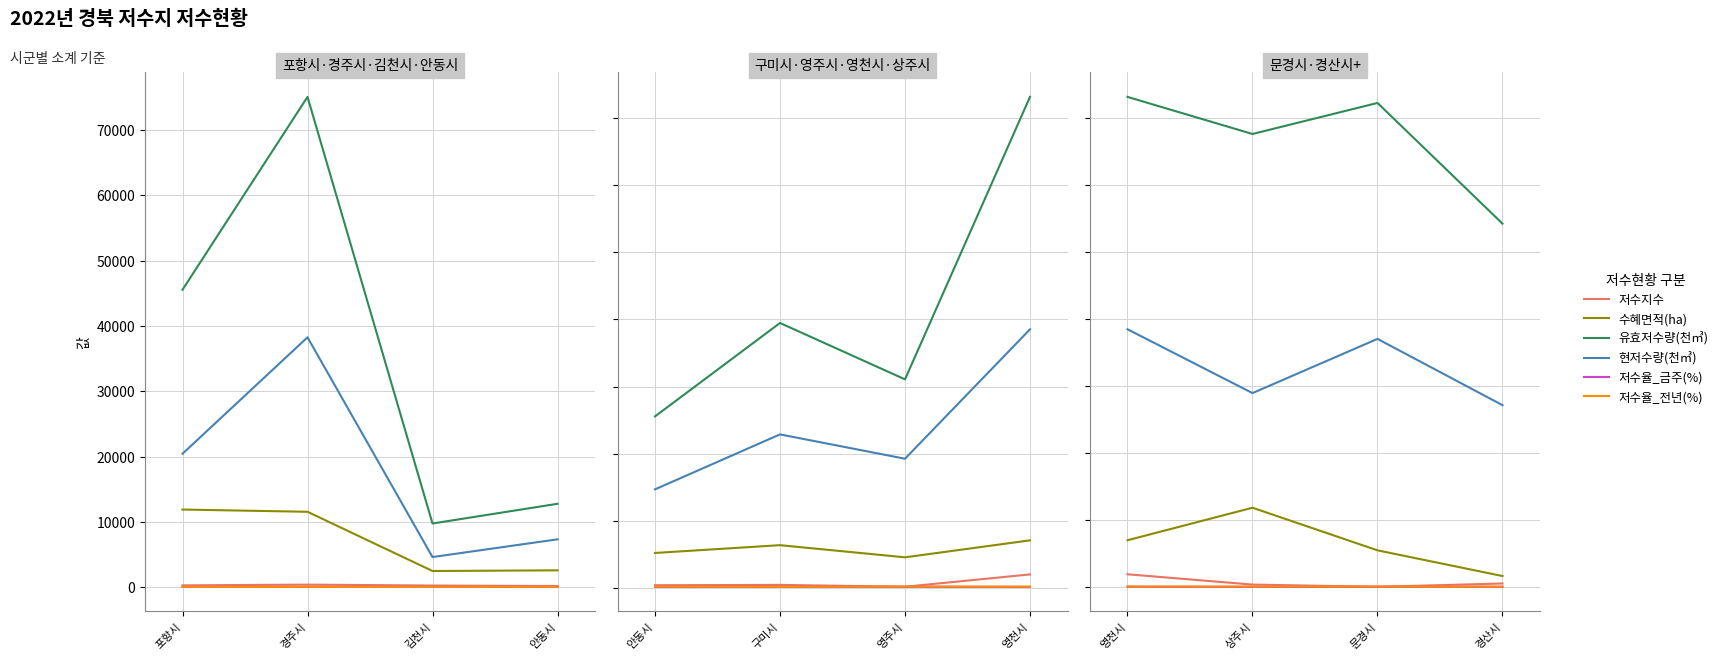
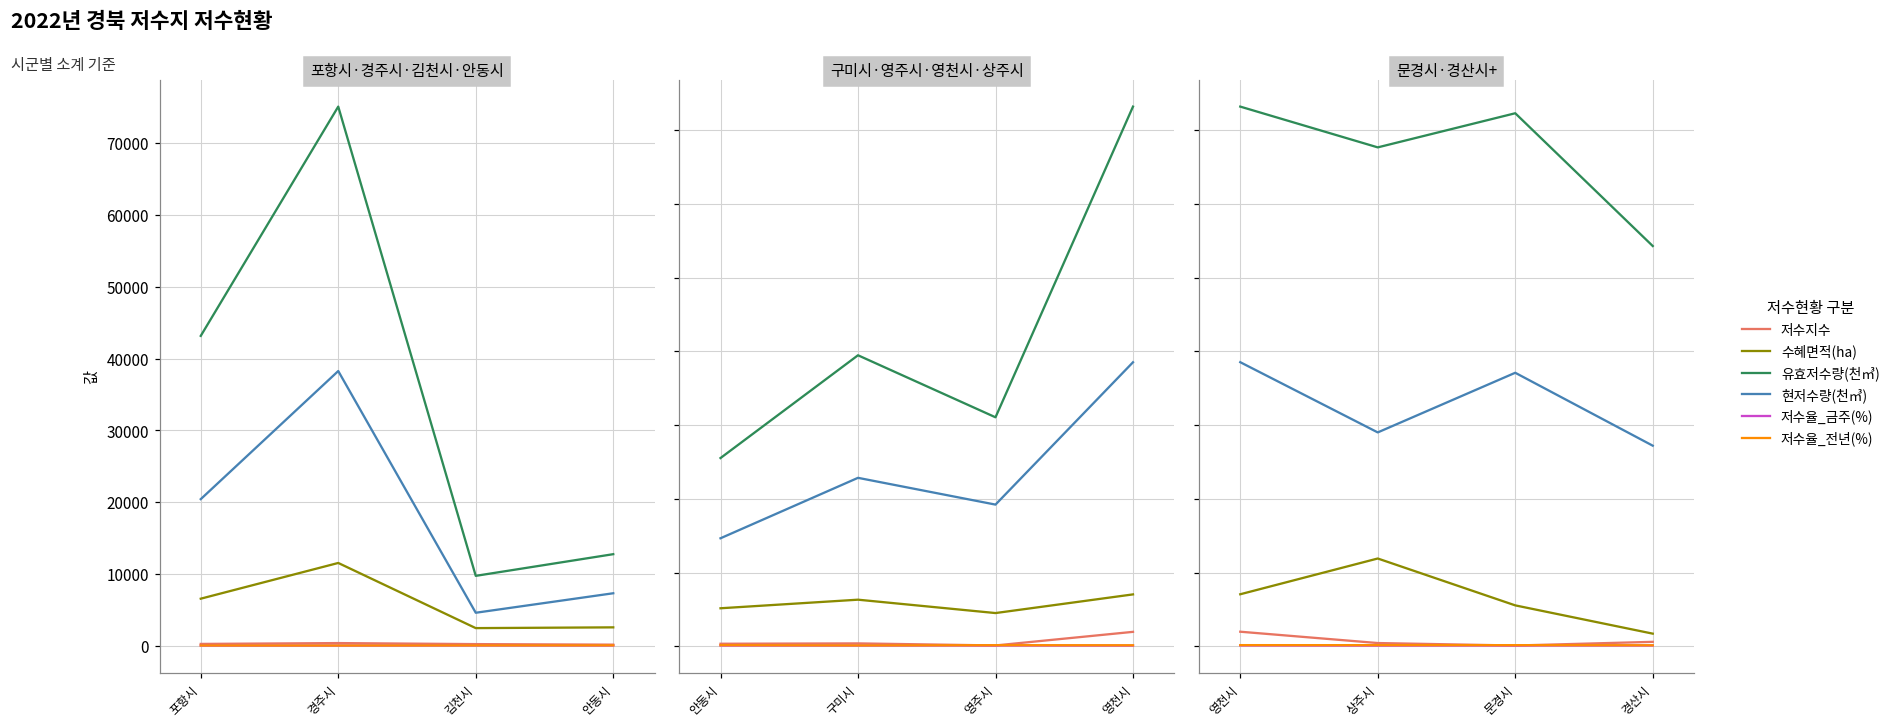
  {
    "포항시·경주시·김천시·안동시": {
      "수혜면적(ha)": {
-       "포항시": 12000,
+       "포항시": 7000,
        "경주시": 12000,
        "김천시": 2000,
        "안동시": 3000
      },
      "유효저수량(천㎥)": {
-       "포항시": 46000,
+       "포항시": 43000,
        "경주시": 75000,
        "김천시": 10000,
        "안동시": 13000
      },
      "현저수량(천㎥)": {
        "포항시": 20000,
        "경주시": 38000,
        "김천시": 5000,
        "안동시": 7000
      }
    }
  }
